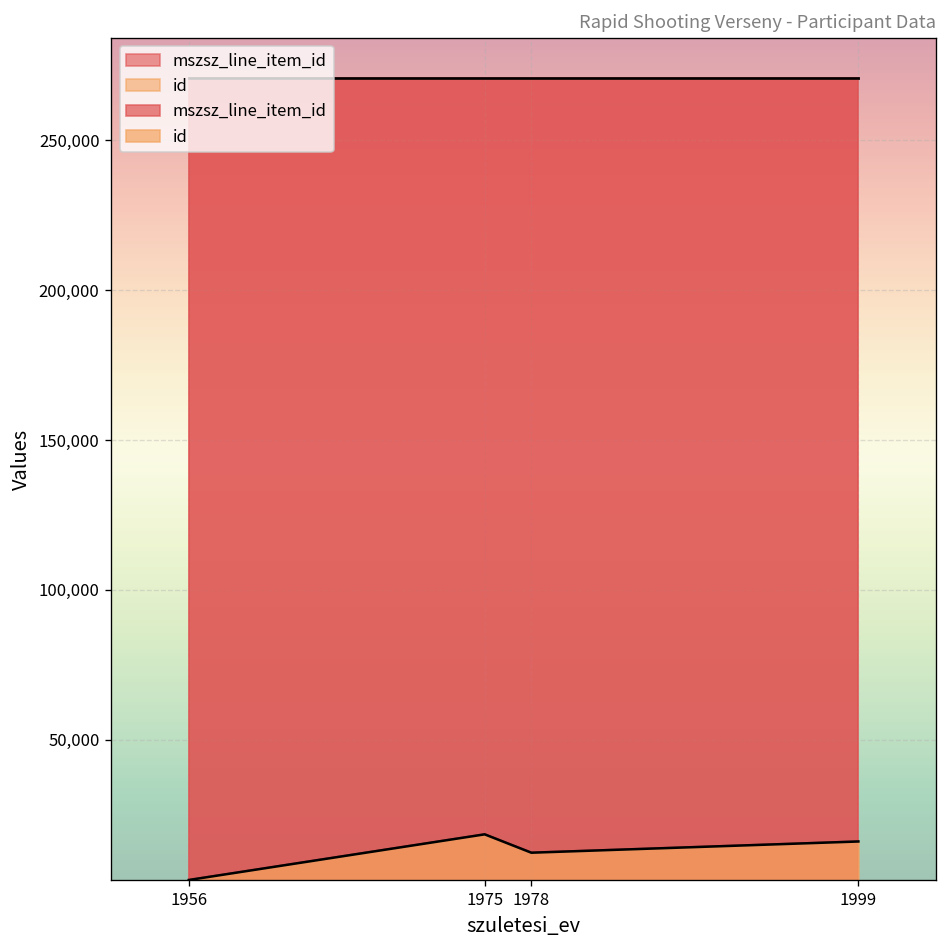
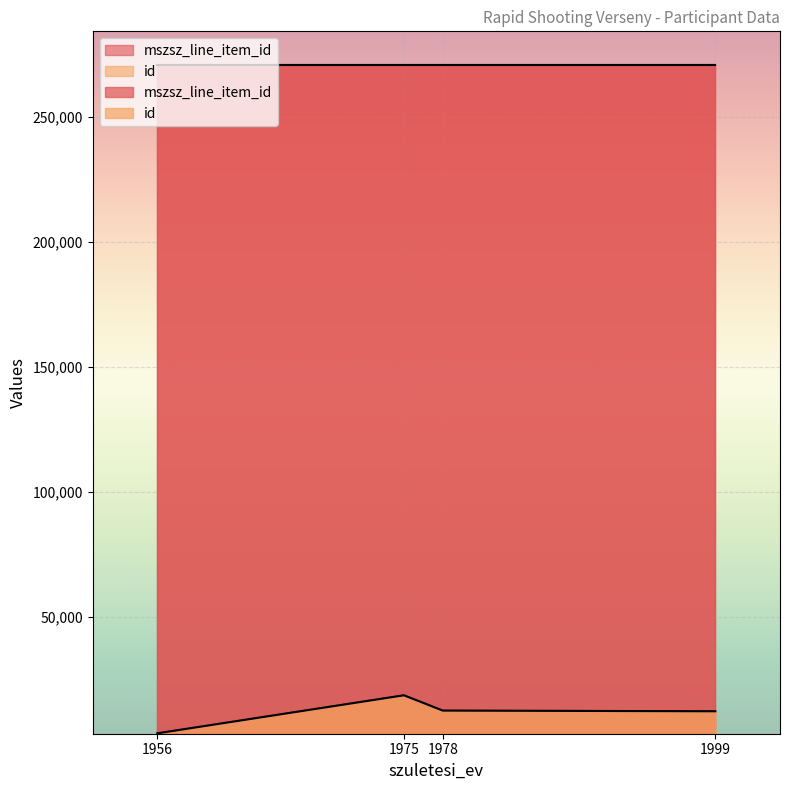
  {
    "mszsz_line_item_id": {
      "1975": "271,000",
      "1978": "271,000",
      "1999": "271,000"
    },
    "id": {
      "1956": "3,000",
      "1975": "18,000",
      "1978": "12,000",
-     "1999": "16,000"
+     "1999": "12,000"
    }
  }
